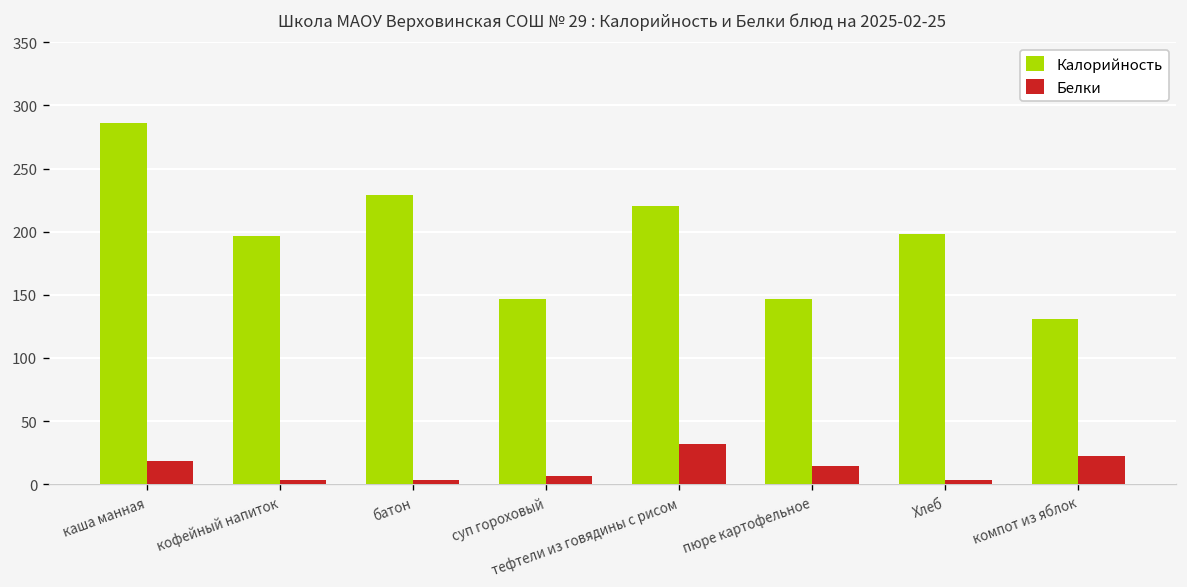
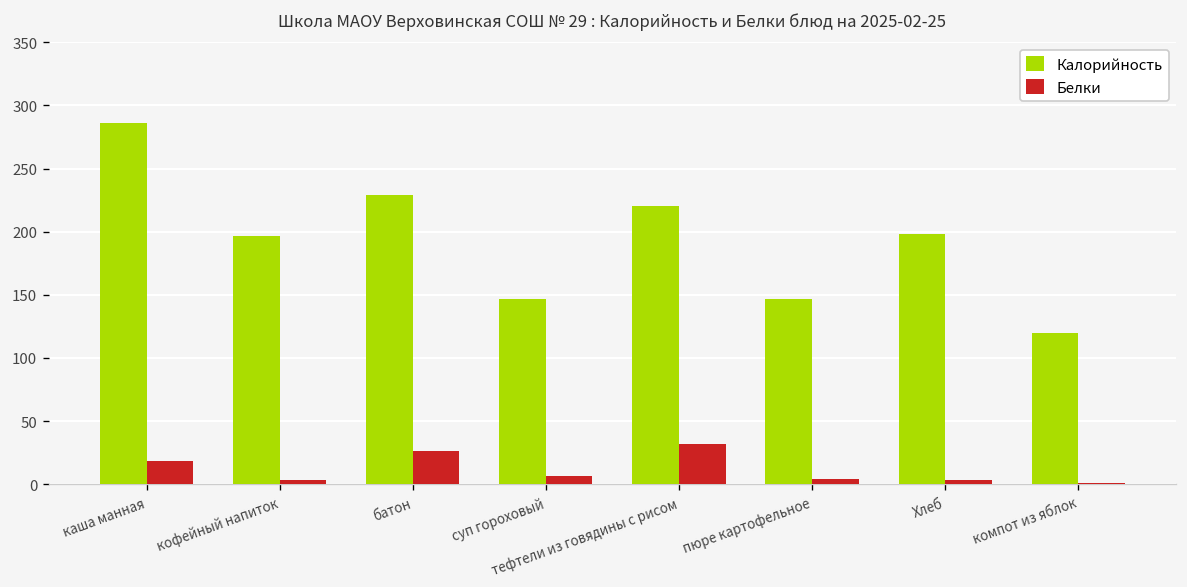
  {
    "Калорийность": {
      "каша манная": 286,
      "кофейный напиток": 197,
      "батон": 229,
      "суп гороховый": 147,
      "тефтели из говядины с рисом": 220,
      "пюре картофельное": 146,
      "Хлеб": 198,
-     "компот из яблок": 131
+     "компот из яблок": 120
    },
    "Белки": {
      "каша манная": 18,
      "кофейный напиток": 3,
-     "батон": 3,
+     "батон": 26,
      "суп гороховый": 7,
      "тефтели из говядины с рисом": 32,
-     "пюре картофельное": 14,
+     "пюре картофельное": 4,
      "Хлеб": 3,
-     "компот из яблок": 22
+     "компот из яблок": 1
    }
  }
